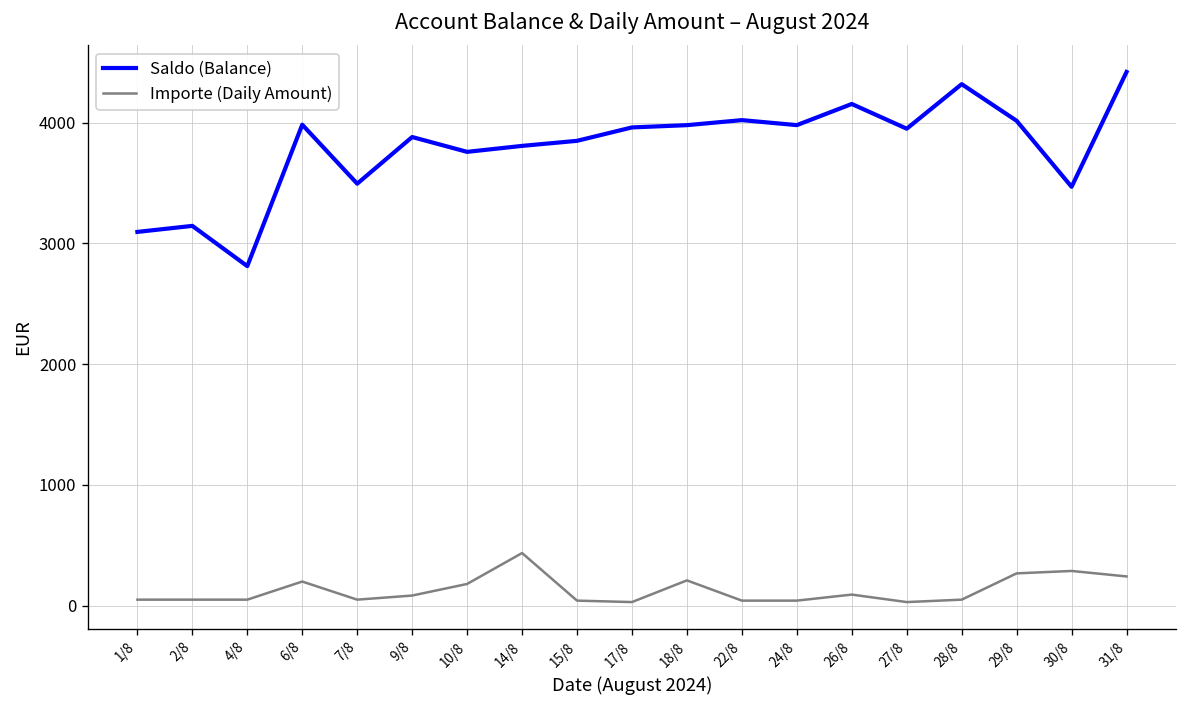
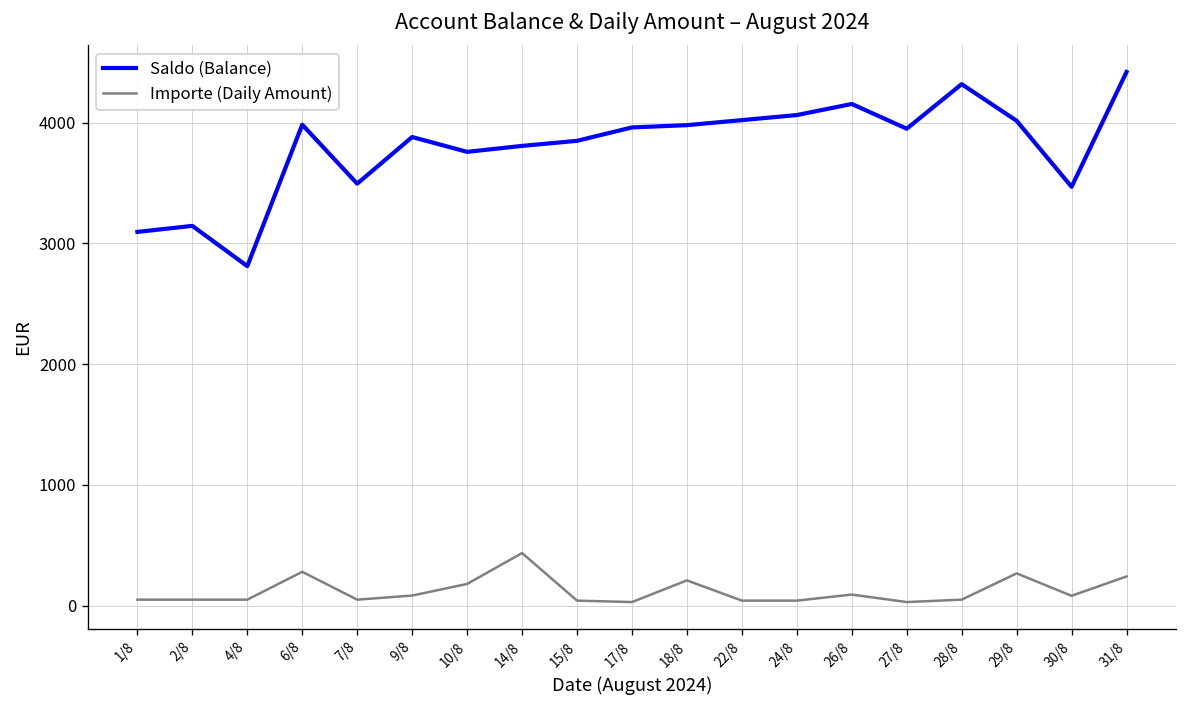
  {
    "Saldo (Balance)": {
      "1/8": 3100,
      "2/8": 3150,
      "4/8": 2810,
      "6/8": 3980,
      "7/8": 3490,
      "9/8": 3880,
      "10/8": 3760,
      "14/8": 3810,
      "15/8": 3850,
      "17/8": 3960,
      "18/8": 3980,
      "22/8": 4020,
-     "24/8": 3980,
+     "24/8": 4060,
      "26/8": 4160,
      "27/8": 3950,
      "28/8": 4320,
      "29/8": 4020,
      "30/8": 3470,
      "31/8": 4420
    },
    "Importe (Daily Amount)": {
      "1/8": 50,
      "2/8": 50,
      "4/8": 50,
-     "6/8": 200,
+     "6/8": 280,
      "7/8": 50,
      "9/8": 80,
      "10/8": 180,
      "14/8": 440,
      "15/8": 40,
      "17/8": 30,
      "18/8": 210,
      "22/8": 40,
      "24/8": 40,
      "26/8": 90,
      "27/8": 30,
      "28/8": 50,
      "29/8": 270,
-     "30/8": 290,
+     "30/8": 80,
      "31/8": 240
    }
  }
